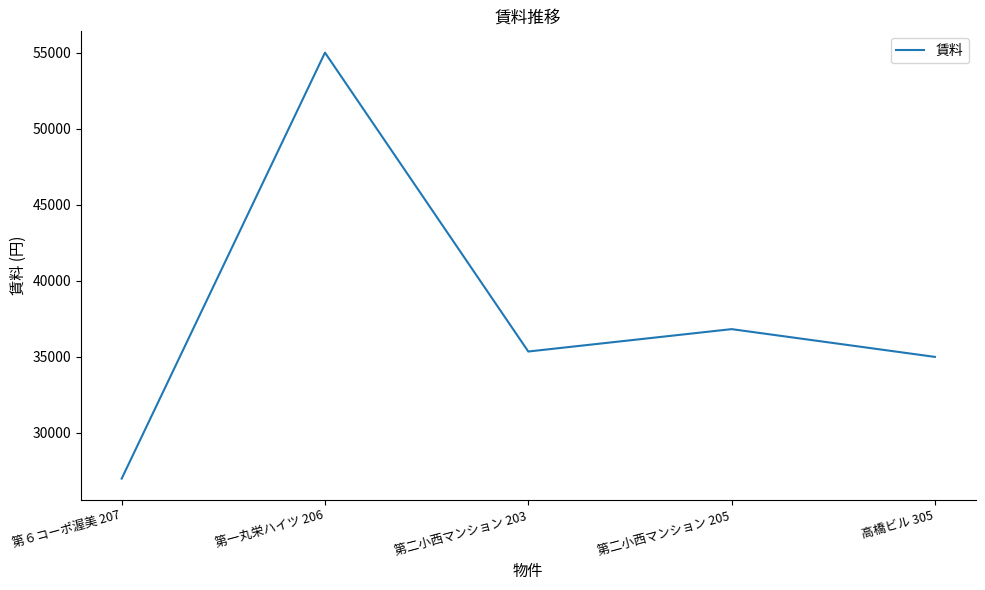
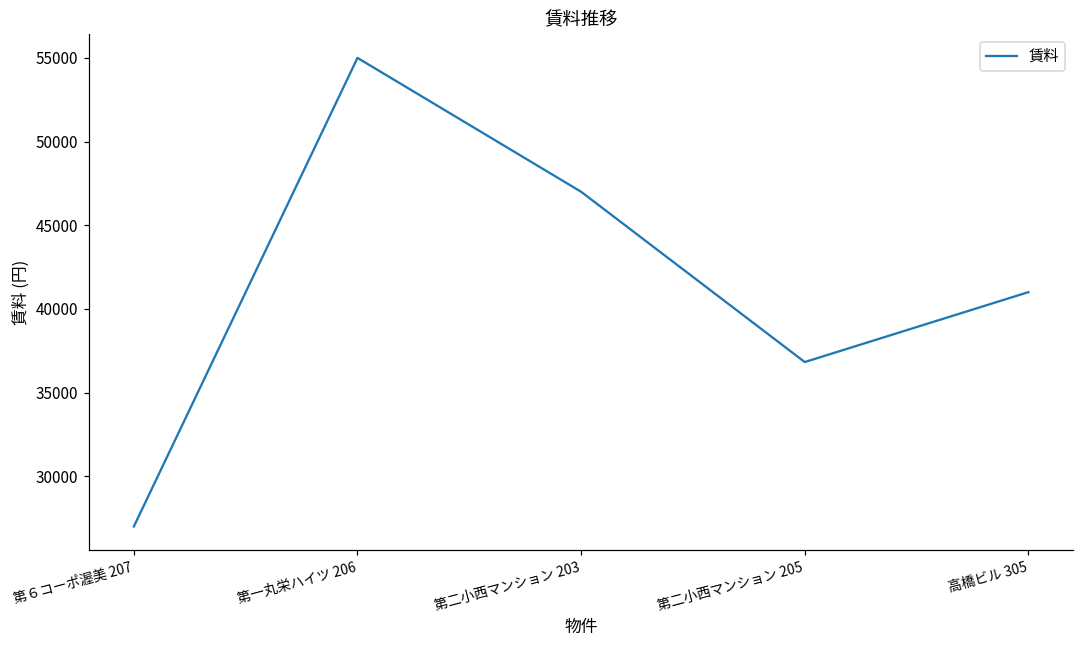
  {
    "第６コーポ渥美 207": 27000,
    "第一丸栄ハイツ 206": 55000,
-   "第二小西マンション 203": 35400,
+   "第二小西マンション 203": 47000,
    "第二小西マンション 205": 36800,
-   "高橋ビル 305": 35000
+   "高橋ビル 305": 41000
  }
